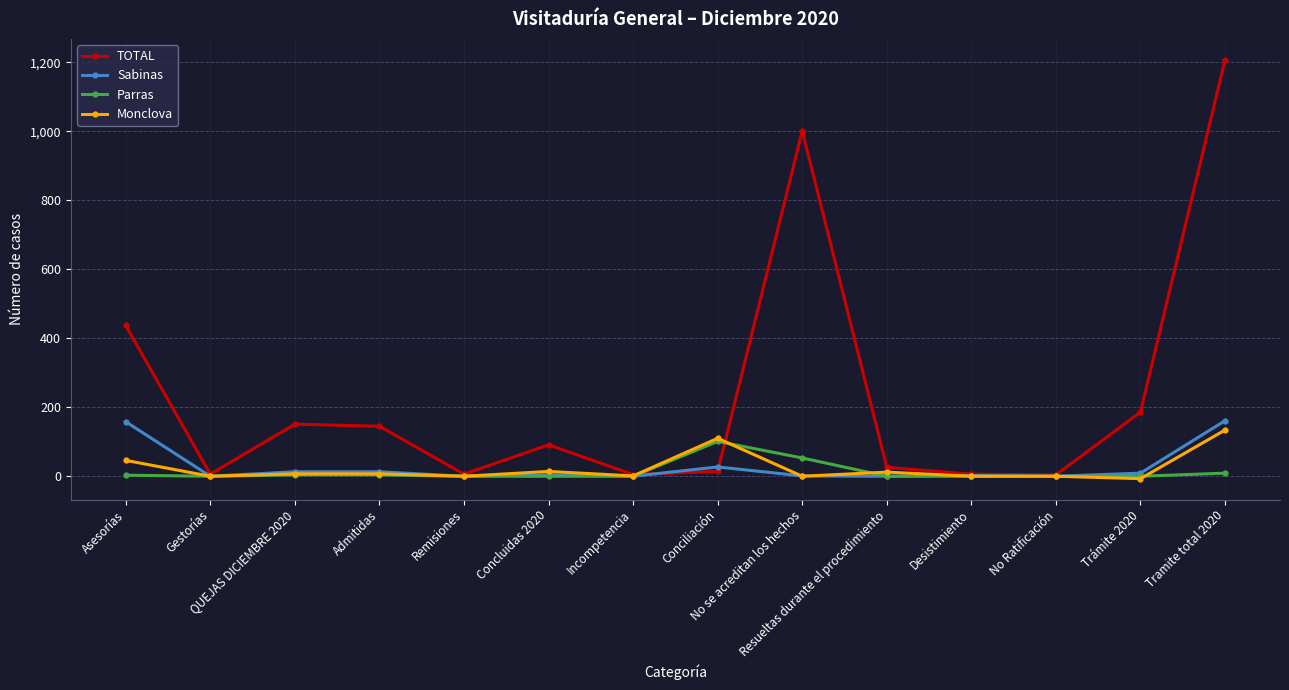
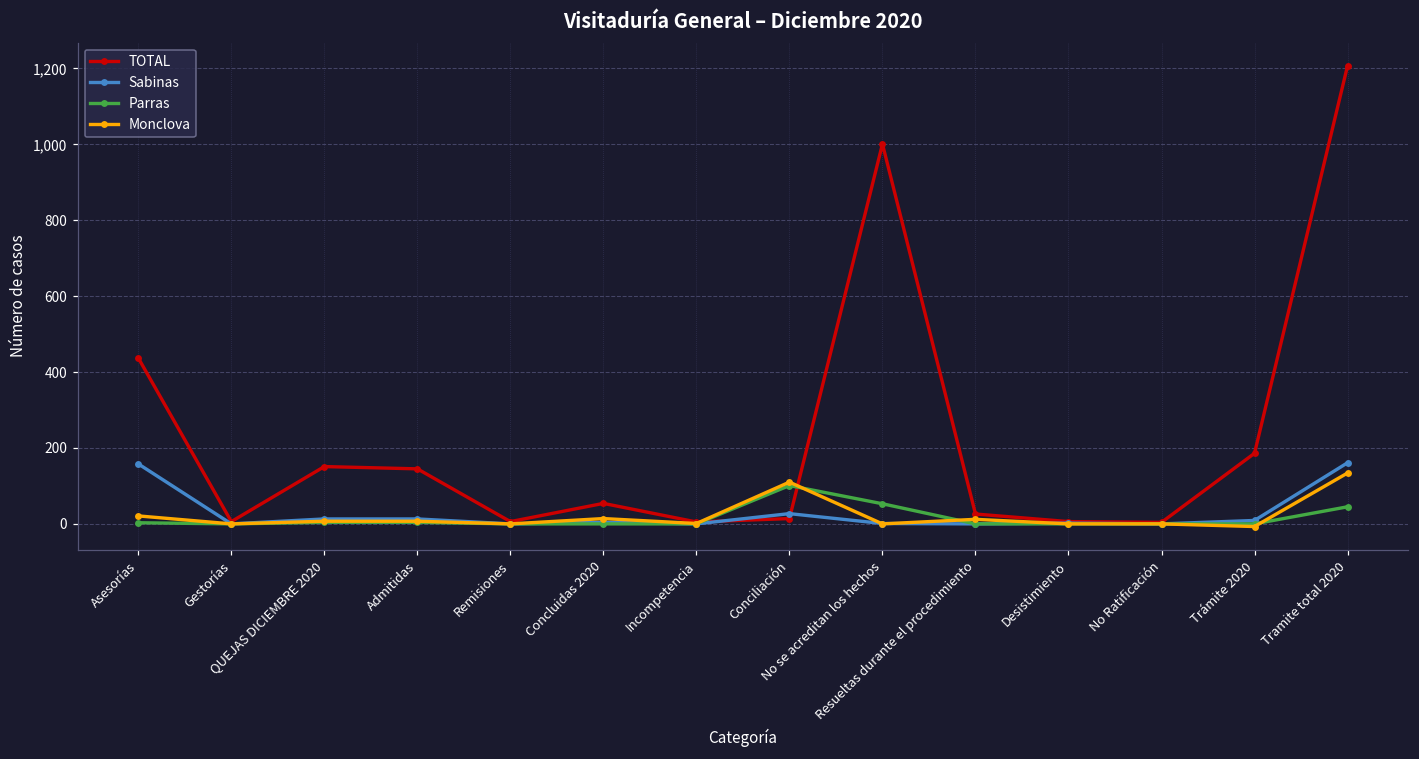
  {
    "TOTAL": {
      "Asesorías": "440",
      "QUEJAS DICIEMBRE 2020": "150",
      "Admitidas": "150",
-     "Concluidas 2020": "90",
+     "Concluidas 2020": "50",
      "Conciliación": "10",
      "No se acreditan los hechos": "1,000",
      "Resueltas durante el procedimiento": "30",
      "Trámite 2020": "190",
      "Tramite total 2020": "1,210"
    },
    "Sabinas": {
      "Asesorías": "160",
      "Conciliación": "30",
      "Trámite 2020": "10",
      "Tramite total 2020": "160"
    },
    "Parras": {
      "Asesorías": "0",
      "Conciliación": "100",
      "No se acreditan los hechos": "50",
-     "Tramite total 2020": "10"
+     "Tramite total 2020": "50"
    },
    "Monclova": {
-     "Asesorías": "50",
+     "Asesorías": "20",
      "Concluidas 2020": "10",
      "Conciliación": "110",
      "Resueltas durante el procedimiento": "10",
      "Tramite total 2020": "130"
    }
  }
